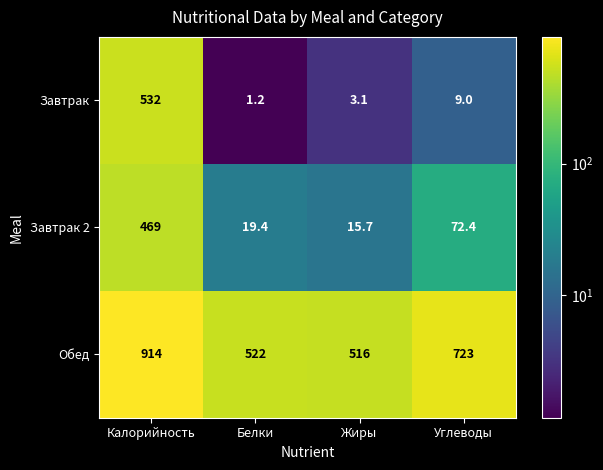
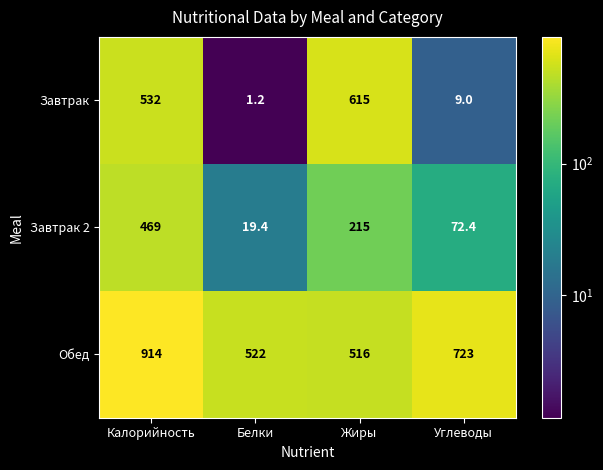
  {
    "Завтрак": {
      "Калорийность": 532,
      "Белки": 1.2,
-     "Жиры": 3.1,
+     "Жиры": 615,
      "Углеводы": 9.0
    },
    "Завтрак 2": {
      "Калорийность": 469,
      "Белки": 19.4,
-     "Жиры": 15.7,
+     "Жиры": 215,
      "Углеводы": 72.4
    },
    "Обед": {
      "Калорийность": 914,
      "Белки": 522,
      "Жиры": 516,
      "Углеводы": 723
    }
  }
